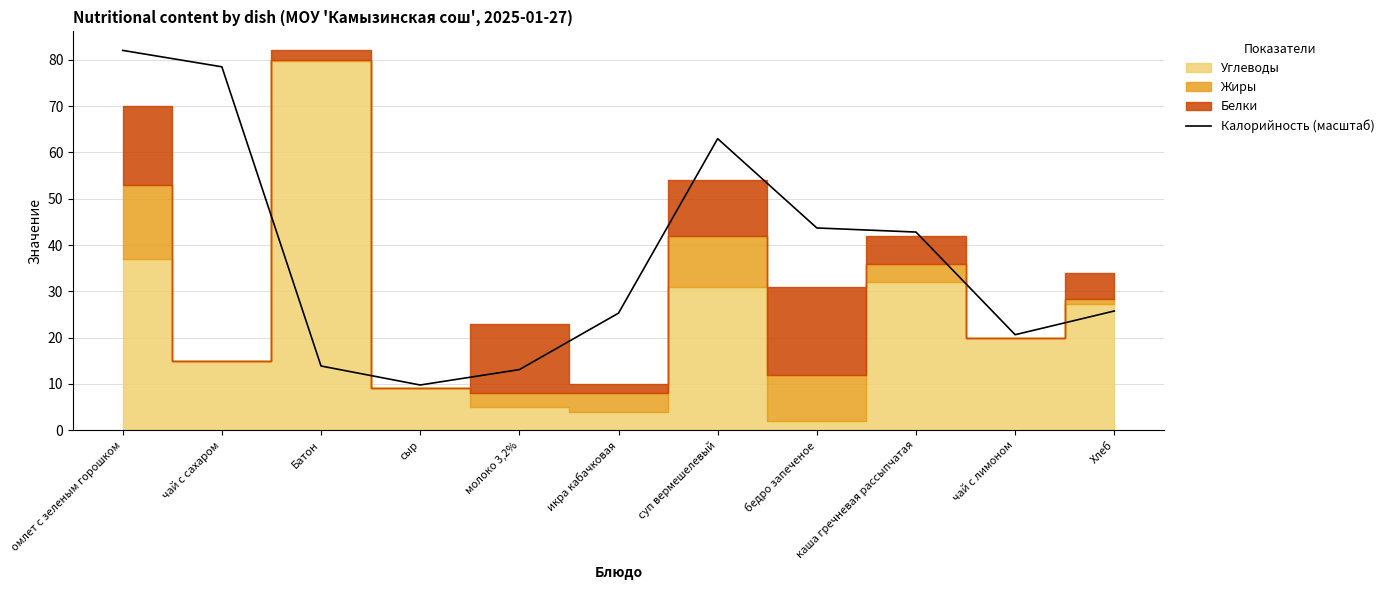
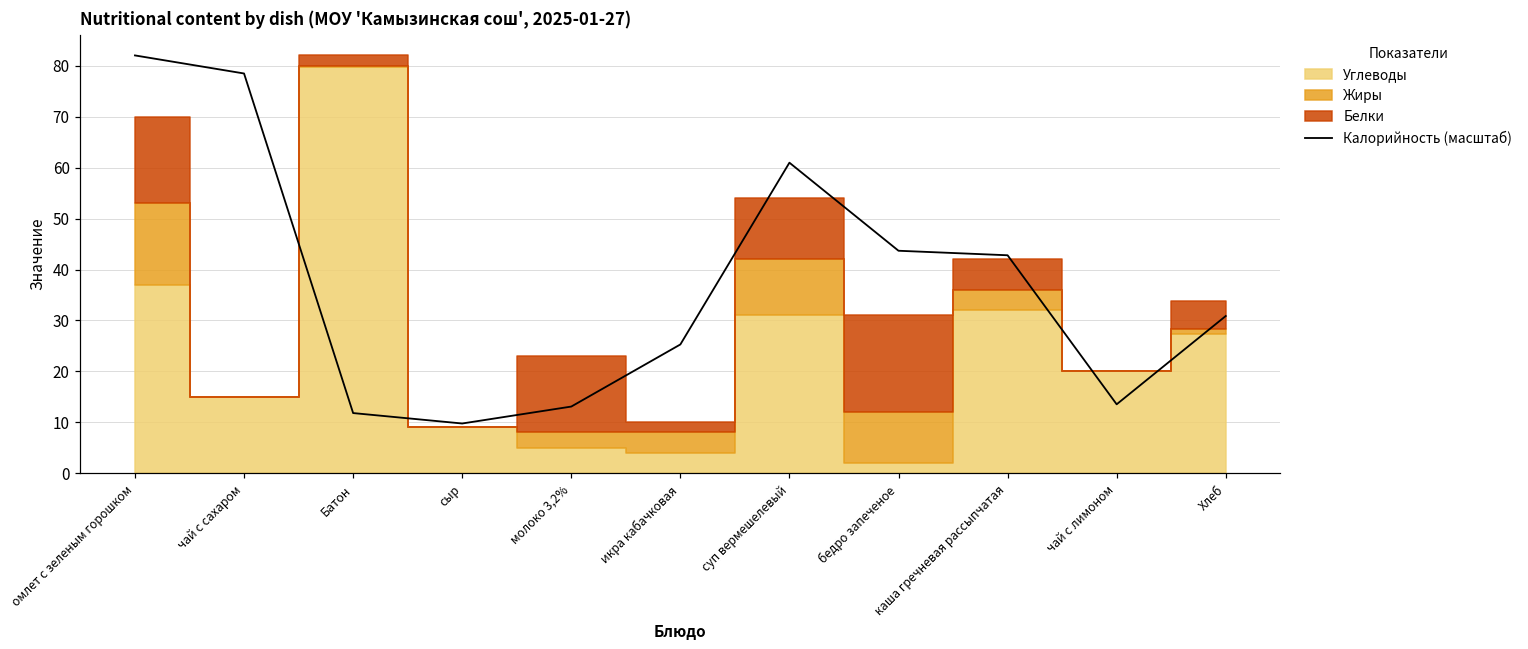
  {
    "Калорийность (масштаб)": {
      "омлет с зеленым горошком": 82,
      "чай с сахаром": 78,
-     "Батон": 14,
+     "Батон": 12,
      "сыр": 10,
      "молоко 3,2%": 13,
      "икра кабачковая": 25,
-     "суп вермешелевый": 63,
+     "суп вермешелевый": 61,
      "бедро запеченое": 44,
      "каша гречневая рассыпчатая": 43,
-     "чай с лимоном": 21,
-     "Хлеб": 26
+     "чай с лимоном": 14,
+     "Хлеб": 31
    }
  }
